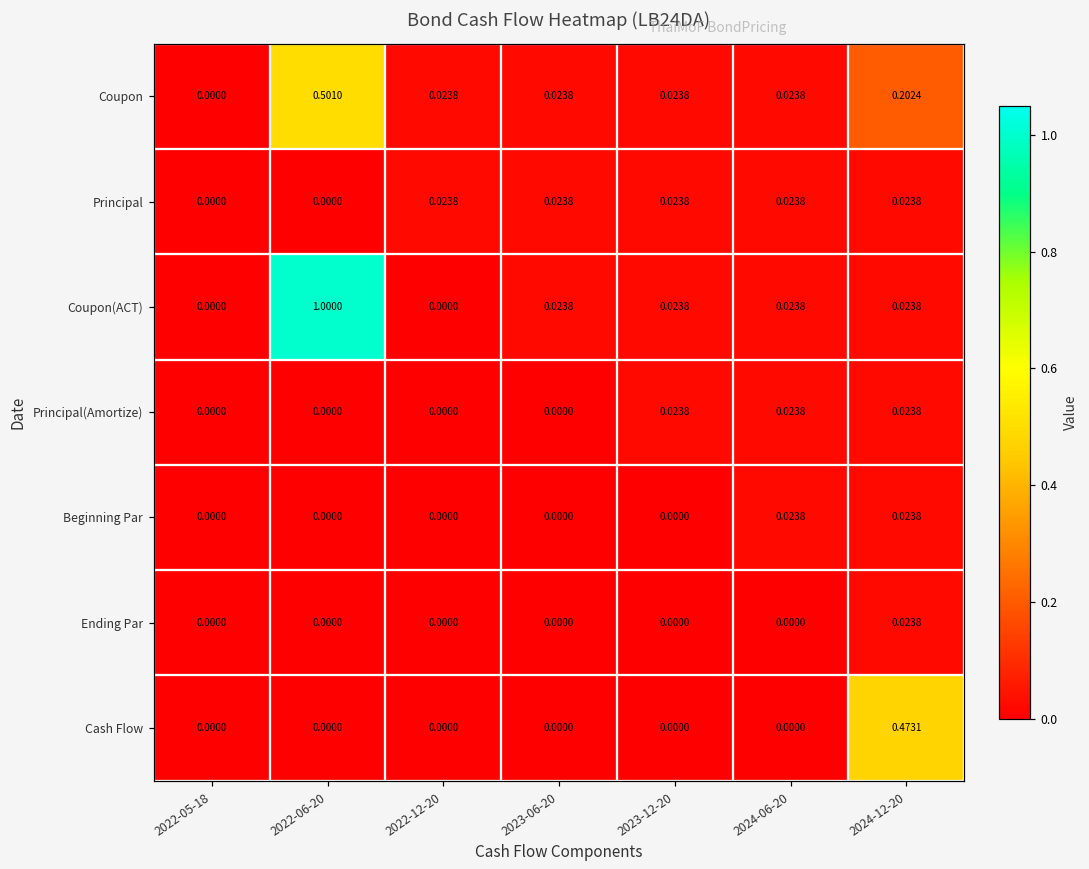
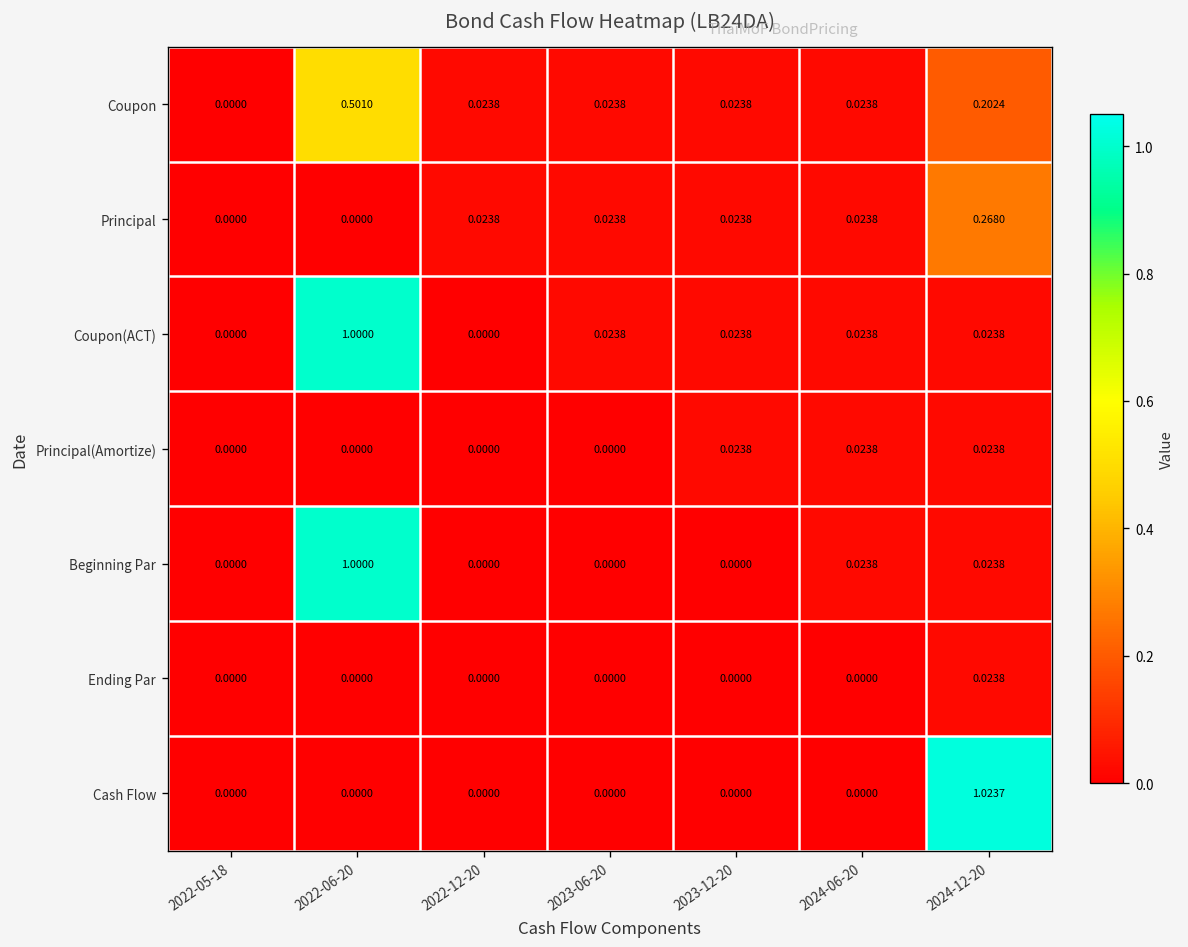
  {
    "Coupon": {
      "2022-05-18": 0.0000,
      "2022-06-20": 0.5010,
      "2022-12-20": 0.0238,
      "2023-06-20": 0.0238,
      "2023-12-20": 0.0238,
      "2024-06-20": 0.0238,
      "2024-12-20": 0.2024
    },
    "Principal": {
      "2022-05-18": 0.0000,
      "2022-06-20": 0.0000,
      "2022-12-20": 0.0238,
      "2023-06-20": 0.0238,
      "2023-12-20": 0.0238,
      "2024-06-20": 0.0238,
-     "2024-12-20": 0.0238
+     "2024-12-20": 0.2680
    },
    "Coupon(ACT)": {
      "2022-05-18": 0.0000,
      "2022-06-20": 1.0000,
      "2022-12-20": 0.0000,
      "2023-06-20": 0.0238,
      "2023-12-20": 0.0238,
      "2024-06-20": 0.0238,
      "2024-12-20": 0.0238
    },
    "Principal(Amortize)": {
      "2022-05-18": 0.0000,
      "2022-06-20": 0.0000,
      "2022-12-20": 0.0000,
      "2023-06-20": 0.0000,
      "2023-12-20": 0.0238,
      "2024-06-20": 0.0238,
      "2024-12-20": 0.0238
    },
    "Beginning Par": {
      "2022-05-18": 0.0000,
-     "2022-06-20": 0.0000,
+     "2022-06-20": 1.0000,
      "2022-12-20": 0.0000,
      "2023-06-20": 0.0000,
      "2023-12-20": 0.0000,
      "2024-06-20": 0.0238,
      "2024-12-20": 0.0238
    },
    "Ending Par": {
      "2022-05-18": 0.0000,
      "2022-06-20": 0.0000,
      "2022-12-20": 0.0000,
      "2023-06-20": 0.0000,
      "2023-12-20": 0.0000,
      "2024-06-20": 0.0000,
      "2024-12-20": 0.0238
    },
    "Cash Flow": {
      "2022-05-18": 0.0000,
      "2022-06-20": 0.0000,
      "2022-12-20": 0.0000,
      "2023-06-20": 0.0000,
      "2023-12-20": 0.0000,
      "2024-06-20": 0.0000,
-     "2024-12-20": 0.4731
+     "2024-12-20": 1.0237
    }
  }
